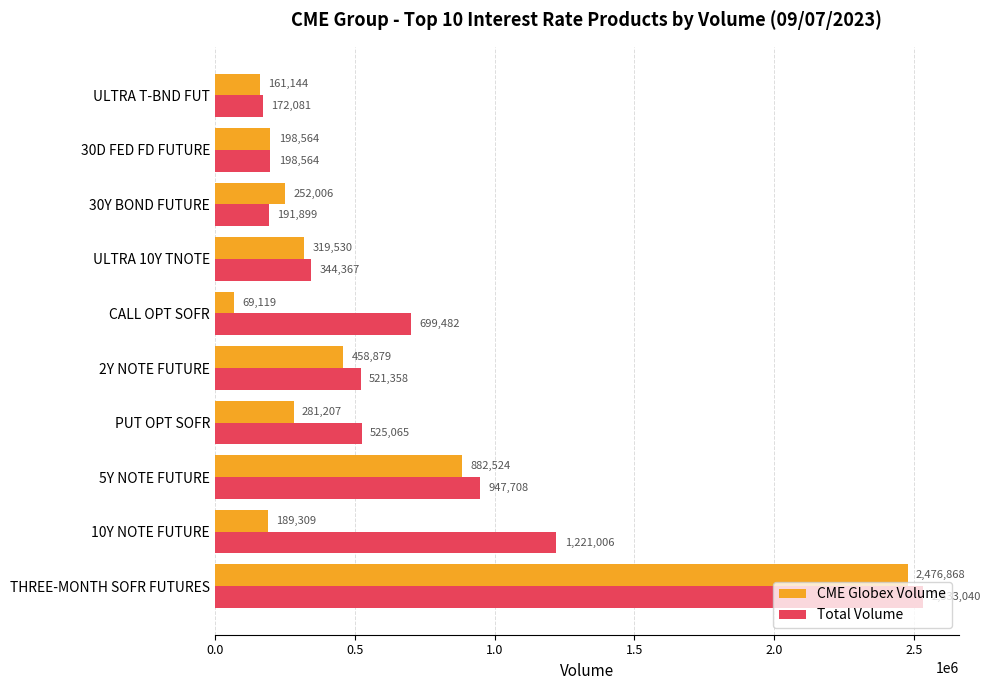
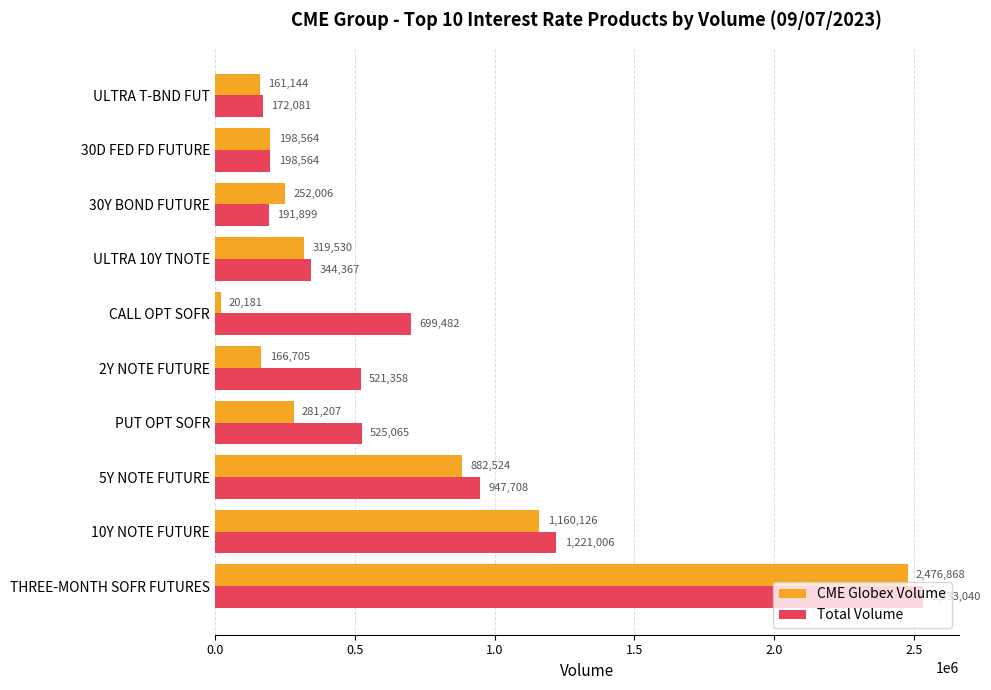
  {
    "CME Globex Volume": {
      "ULTRA T-BND FUT": "161,144",
      "30D FED FD FUTURE": "198,564",
      "30Y BOND FUTURE": "252,006",
      "ULTRA 10Y TNOTE": "319,530",
-     "CALL OPT SOFR": "69,119",
-     "2Y NOTE FUTURE": "458,879",
+     "CALL OPT SOFR": "20,181",
+     "2Y NOTE FUTURE": "166,705",
      "PUT OPT SOFR": "281,207",
      "5Y NOTE FUTURE": "882,524",
-     "10Y NOTE FUTURE": "189,309",
+     "10Y NOTE FUTURE": "1,160,126",
      "THREE-MONTH SOFR FUTURES": "2,476,868"
    },
    "Total Volume": {
      "ULTRA T-BND FUT": "172,081",
      "30D FED FD FUTURE": "198,564",
      "30Y BOND FUTURE": "191,899",
      "ULTRA 10Y TNOTE": "344,367",
      "CALL OPT SOFR": "699,482",
      "2Y NOTE FUTURE": "521,358",
      "PUT OPT SOFR": "525,065",
      "5Y NOTE FUTURE": "947,708",
      "10Y NOTE FUTURE": "1,221,006"
    }
  }
